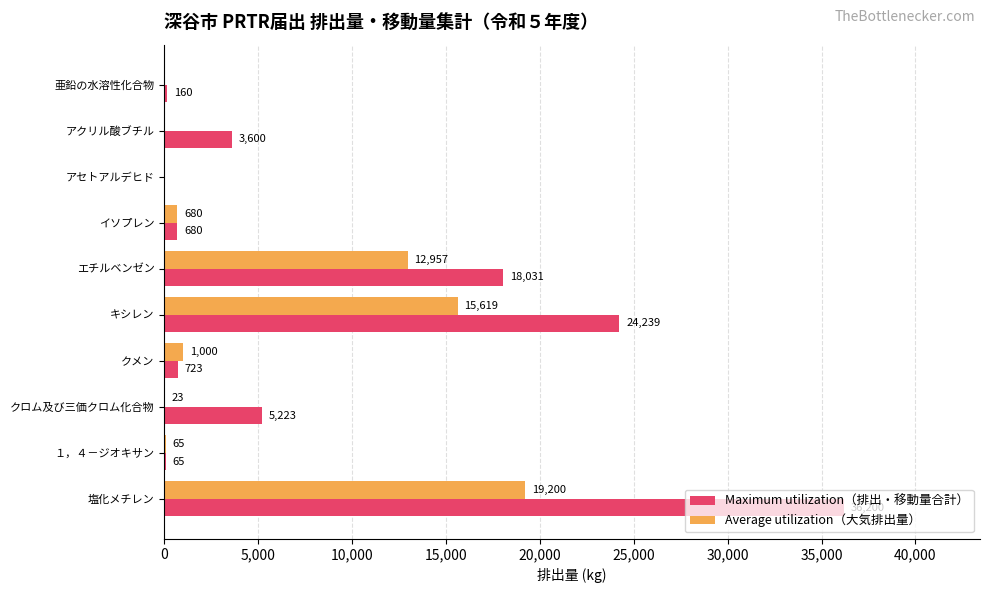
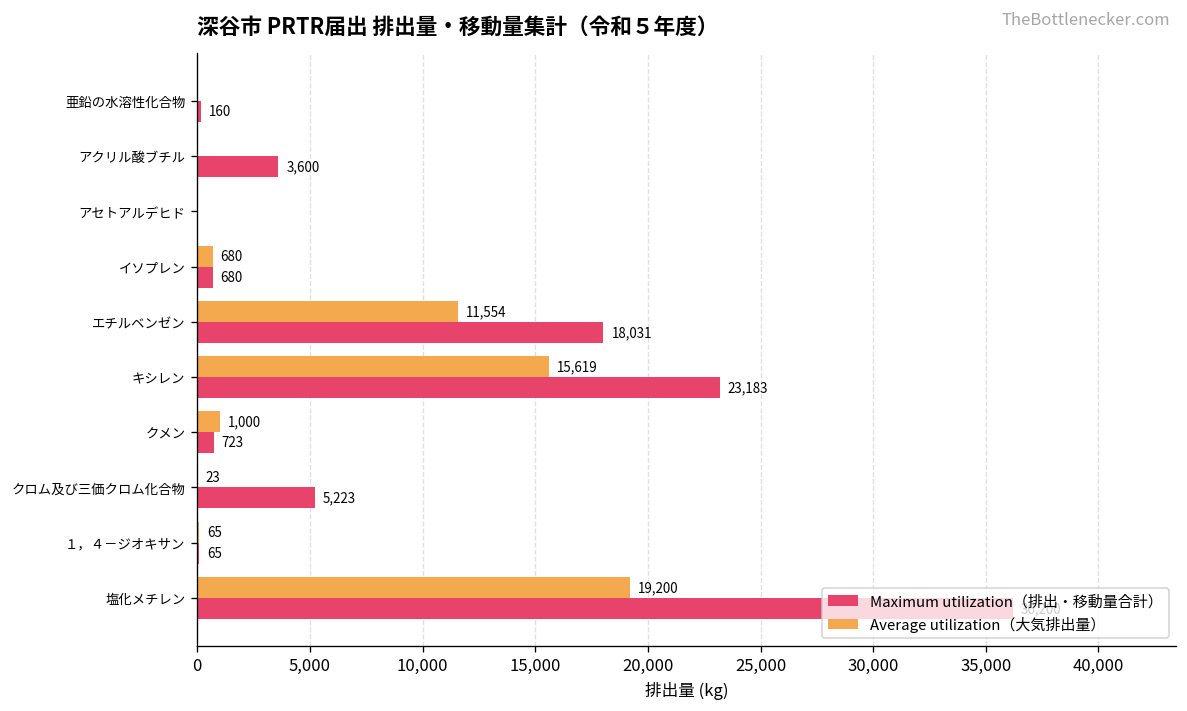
  {
    "Maximum utilization（排出・移動量合計）": {
      "亜鉛の水溶性化合物": "160",
      "アクリル酸ブチル": "3,600",
      "イソプレン": "680",
      "エチルベンゼン": "18,031",
-     "キシレン": "24,239",
+     "キシレン": "23,183",
      "クメン": "723",
      "クロム及び三価クロム化合物": "5,223",
      "１，４－ジオキサン": "65"
    },
    "Average utilization（大気排出量）": {
      "イソプレン": "680",
-     "エチルベンゼン": "12,957",
+     "エチルベンゼン": "11,554",
      "キシレン": "15,619",
      "クメン": "1,000",
      "クロム及び三価クロム化合物": "23",
      "１，４－ジオキサン": "65",
      "塩化メチレン": "19,200"
    }
  }
